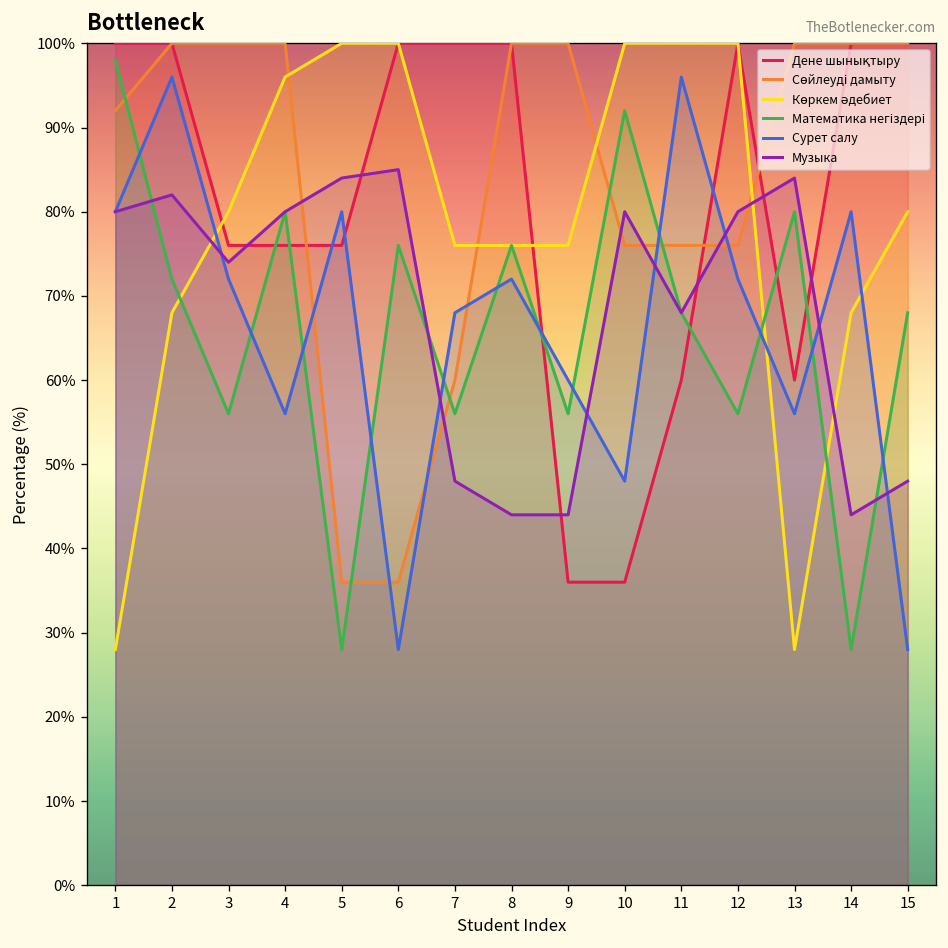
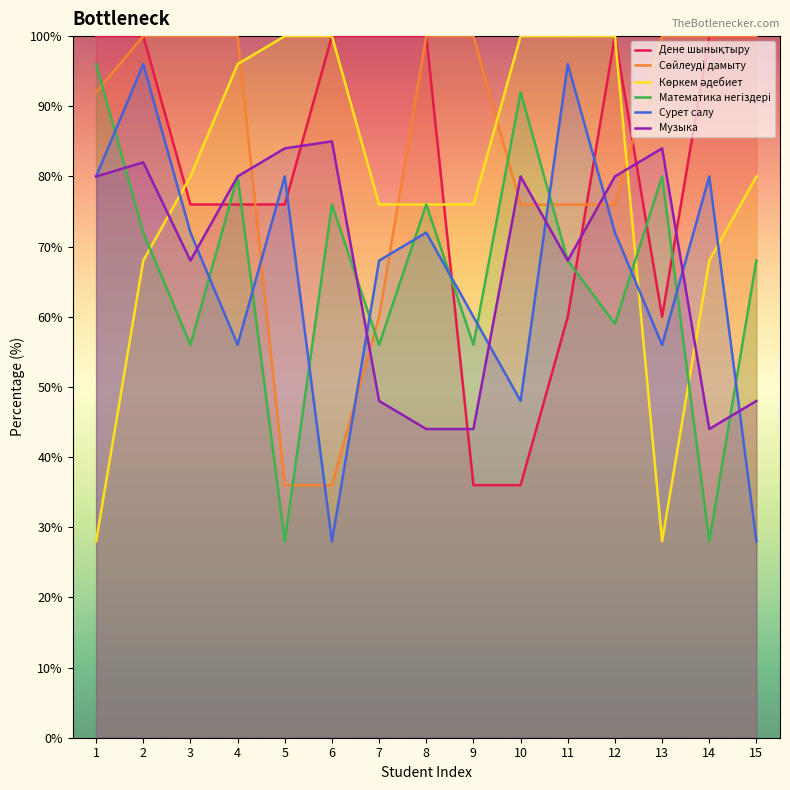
  {
    "Дене шынықтыру": {
      "1": "100%",
      "3": "76%",
      "4": "76%",
      "5": "76%",
      "7": "100%",
      "9": "36%",
      "10": "36%",
      "11": "60%",
      "13": "60%"
    },
    "Сөйлеуді дамыту": {
      "1": "92%",
      "3": "100%",
      "4": "100%",
      "5": "36%",
      "6": "36%",
      "7": "60%",
      "9": "100%",
      "10": "76%",
      "11": "76%",
      "12": "76%",
      "13": "100%"
    },
    "Көркем әдебиет": {
      "1": "28%",
      "2": "68%",
      "3": "80%",
      "4": "96%",
      "5": "100%",
      "7": "76%",
      "9": "76%",
      "10": "100%",
      "11": "100%",
      "13": "28%",
      "14": "68%",
      "15": "80%"
    },
    "Математика негіздері": {
-     "1": "98%",
+     "1": "96%",
      "2": "72%",
      "3": "56%",
      "5": "28%",
      "6": "76%",
      "7": "56%",
      "9": "56%",
      "10": "92%",
-     "12": "56%",
+     "12": "59%",
      "13": "80%",
      "14": "28%",
      "15": "68%"
    },
    "Сурет салу": {
      "2": "96%",
      "3": "72%",
      "4": "56%",
      "5": "80%",
      "6": "28%",
      "7": "68%",
      "8": "72%",
      "9": "60%",
      "10": "48%",
      "11": "96%",
      "12": "72%",
      "13": "56%",
      "14": "80%",
      "15": "28%"
    },
    "Музыка": {
      "2": "82%",
-     "3": "74%",
+     "3": "68%",
      "5": "84%",
      "6": "85%",
      "7": "48%",
      "8": "44%",
      "9": "44%",
      "10": "80%",
      "12": "80%",
      "13": "84%",
      "14": "44%",
      "15": "48%"
    }
  }
